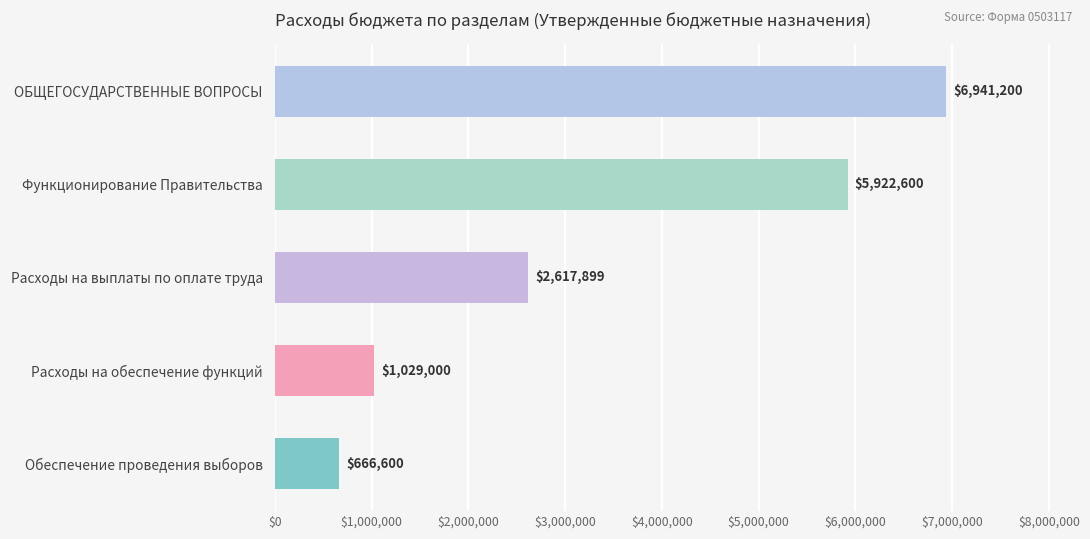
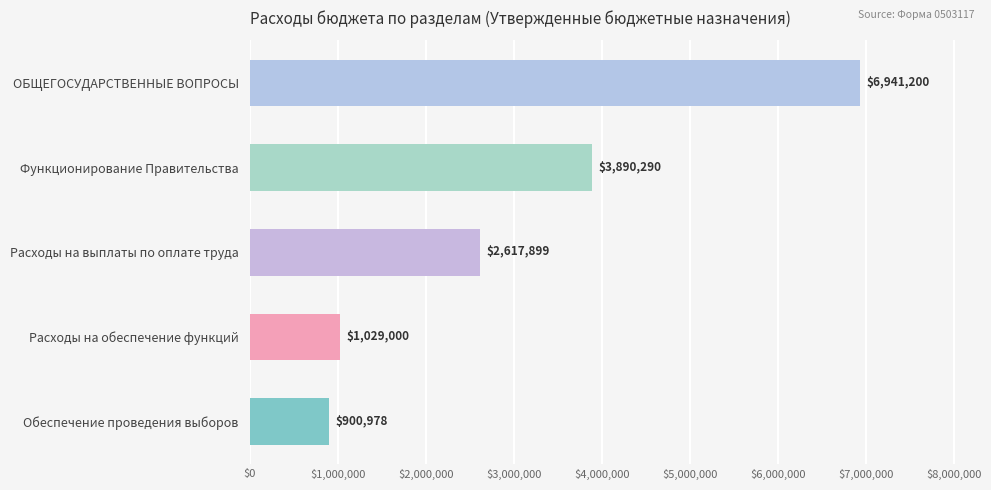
  {
    "ОБЩЕГОСУДАРСТВЕННЫЕ ВОПРОСЫ": "$6,941,200",
-   "Функционирование Правительства": "$5,922,600",
+   "Функционирование Правительства": "$3,890,290",
    "Расходы на выплаты по оплате труда": "$2,617,899",
    "Расходы на обеспечение функций": "$1,029,000",
-   "Обеспечение проведения выборов": "$666,600"
+   "Обеспечение проведения выборов": "$900,978"
  }
